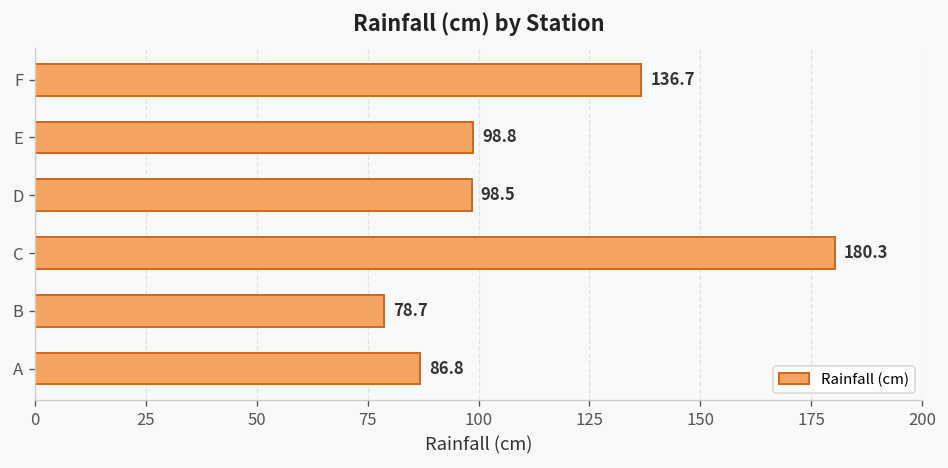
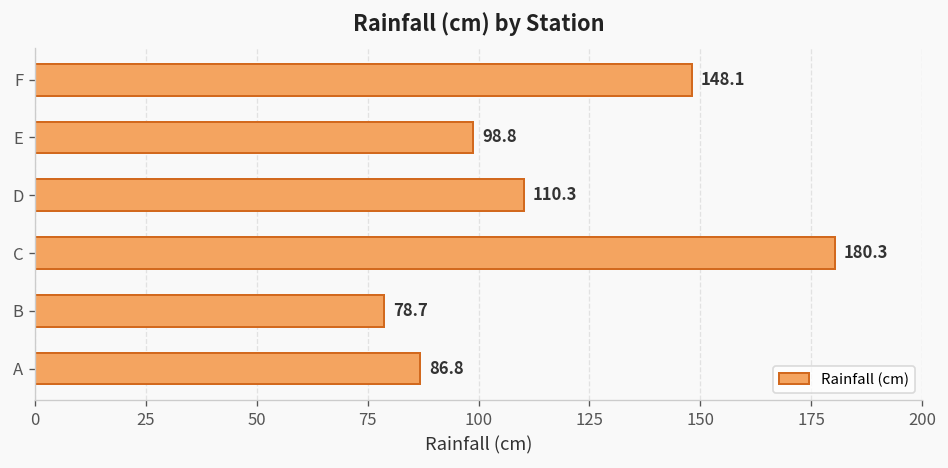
  {
-   "F": 136.7,
+   "F": 148.1,
    "E": 98.8,
-   "D": 98.5,
+   "D": 110.3,
    "C": 180.3,
    "B": 78.7,
    "A": 86.8
  }
